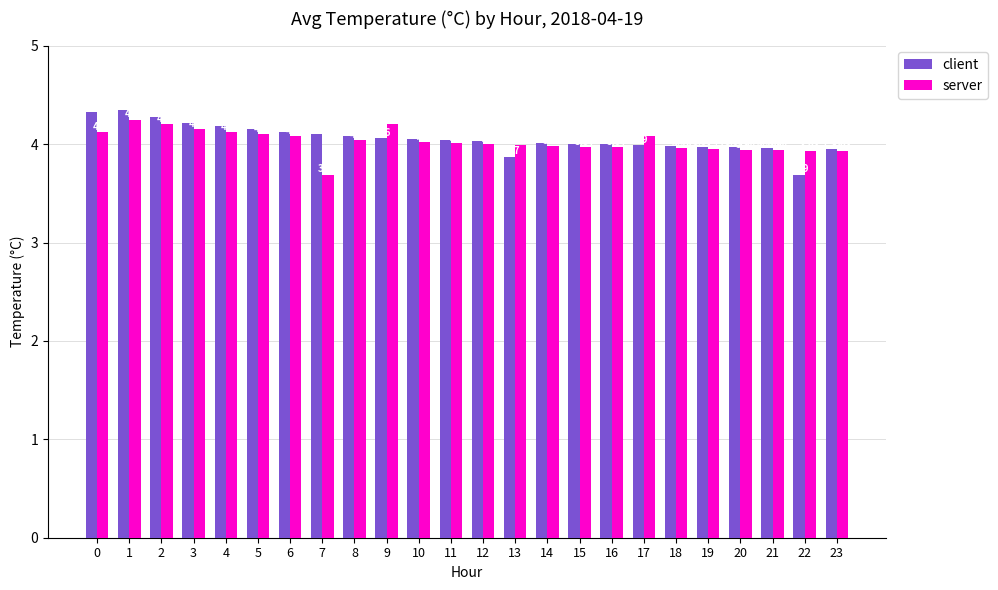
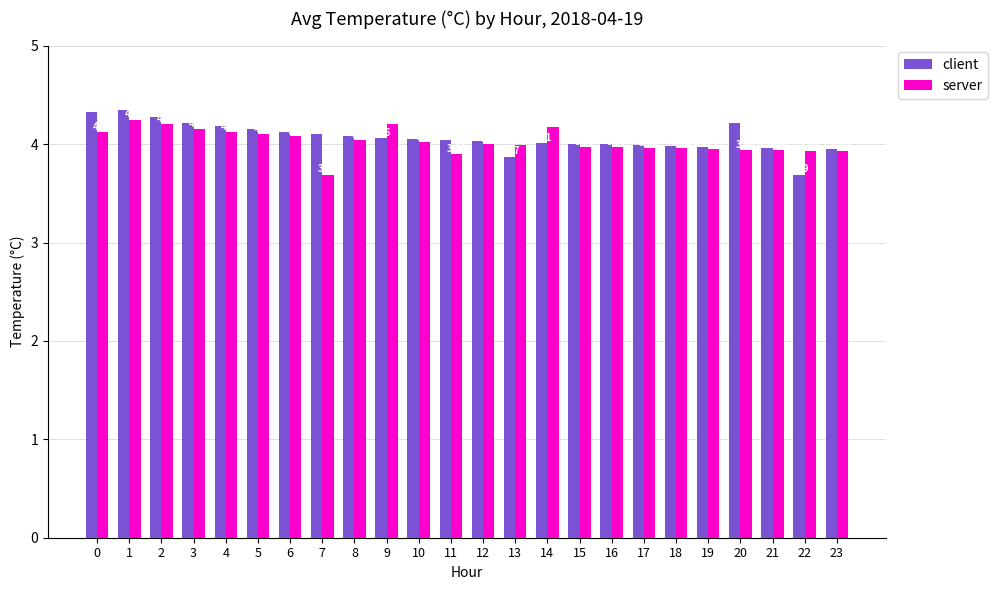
  {
    "client": {
      "0": 4.3,
      "1": 4.4,
      "2": 4.3,
      "3": 4.2,
      "4": 4.2,
      "5": 4.2,
      "6": 4.1,
      "7": 4.1,
      "8": 4.1,
      "9": 4.1,
      "10": 4.1,
      "11": 4.0,
      "12": 4.0,
      "13": 3.9,
      "14": 4.0,
      "15": 4.0,
      "16": 4.0,
      "17": 4.0,
      "18": 4.0,
      "19": 4.0,
-     "20": 4.0,
+     "20": 4.2,
      "21": 4.0,
      "22": 3.7,
      "23": 4.0
    },
    "server": {
      "0": 4.1,
      "1": 4.3,
      "2": 4.2,
      "3": 4.2,
      "4": 4.1,
      "5": 4.1,
      "6": 4.1,
      "7": 3.7,
      "8": 4.0,
      "9": 4.2,
      "10": 4.0,
-     "11": 4.0,
+     "11": 3.9,
      "12": 4.0,
      "13": 4.0,
-     "14": 4.0,
+     "14": 4.2,
      "15": 4.0,
      "16": 4.0,
-     "17": 4.1,
+     "17": 4.0,
      "18": 4.0,
      "19": 4.0,
      "20": 3.9,
      "21": 3.9,
      "22": 3.9,
      "23": 3.9
    }
  }
